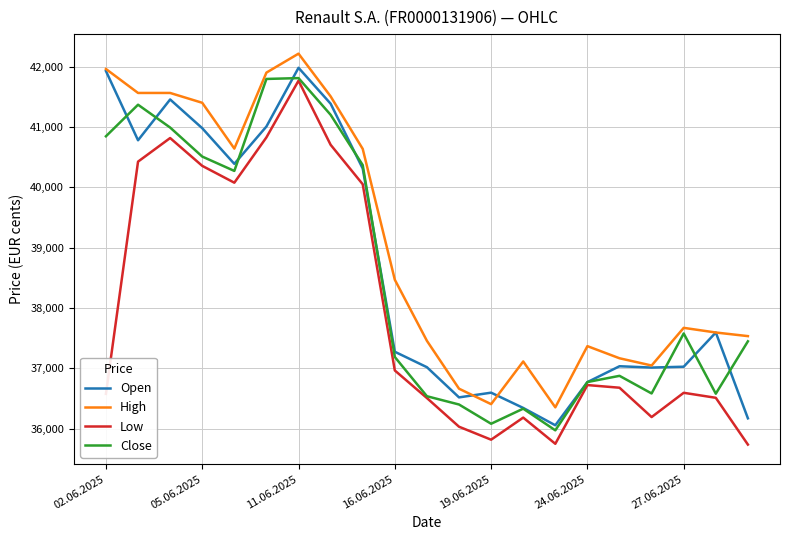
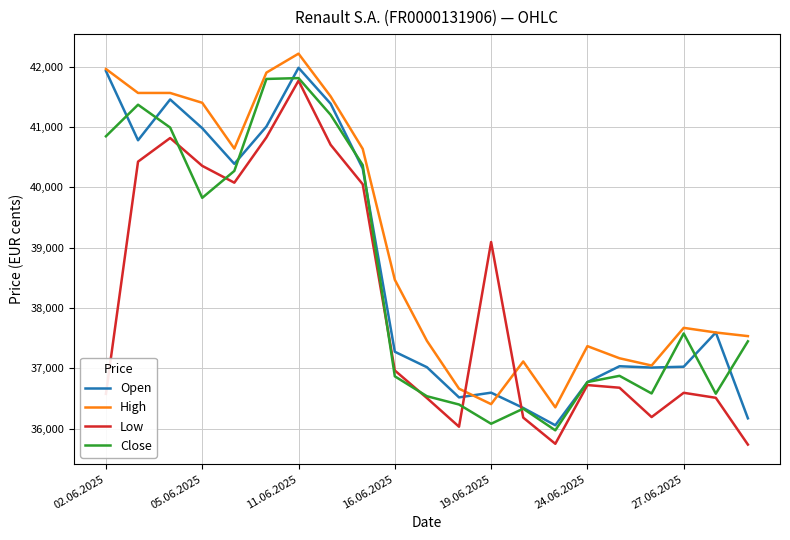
  {
    "Open": {
      "05.06.2025": "41,000",
      "11.06.2025": "42,000",
      "16.06.2025": "37,300",
      "19.06.2025": "36,600",
      "27.06.2025": "37,000"
    },
    "High": {
      "05.06.2025": "41,400",
      "11.06.2025": "42,200",
      "16.06.2025": "38,500",
      "19.06.2025": "36,400",
      "24.06.2025": "37,400",
      "27.06.2025": "37,700"
    },
    "Low": {
      "05.06.2025": "40,400",
      "11.06.2025": "41,800",
      "16.06.2025": "37,000",
-     "19.06.2025": "35,800",
+     "19.06.2025": "39,100",
      "24.06.2025": "36,700",
      "27.06.2025": "36,600"
    },
    "Close": {
      "02.06.2025": "40,800",
-     "05.06.2025": "40,500",
+     "05.06.2025": "39,800",
      "11.06.2025": "41,800",
-     "16.06.2025": "37,200",
+     "16.06.2025": "36,900",
      "19.06.2025": "36,100",
      "27.06.2025": "37,600"
    }
  }
